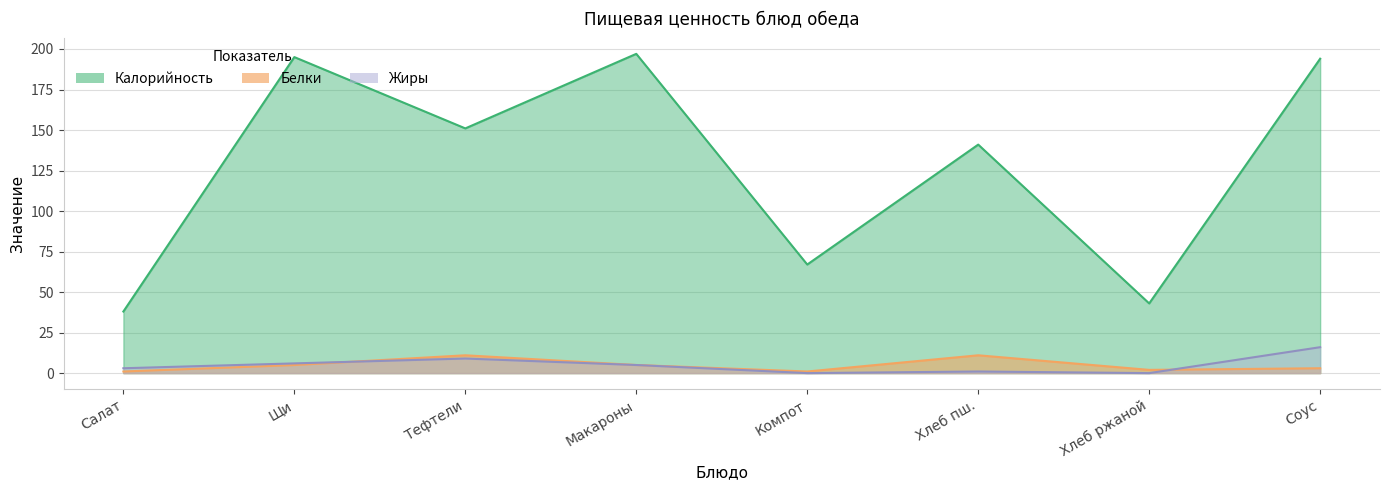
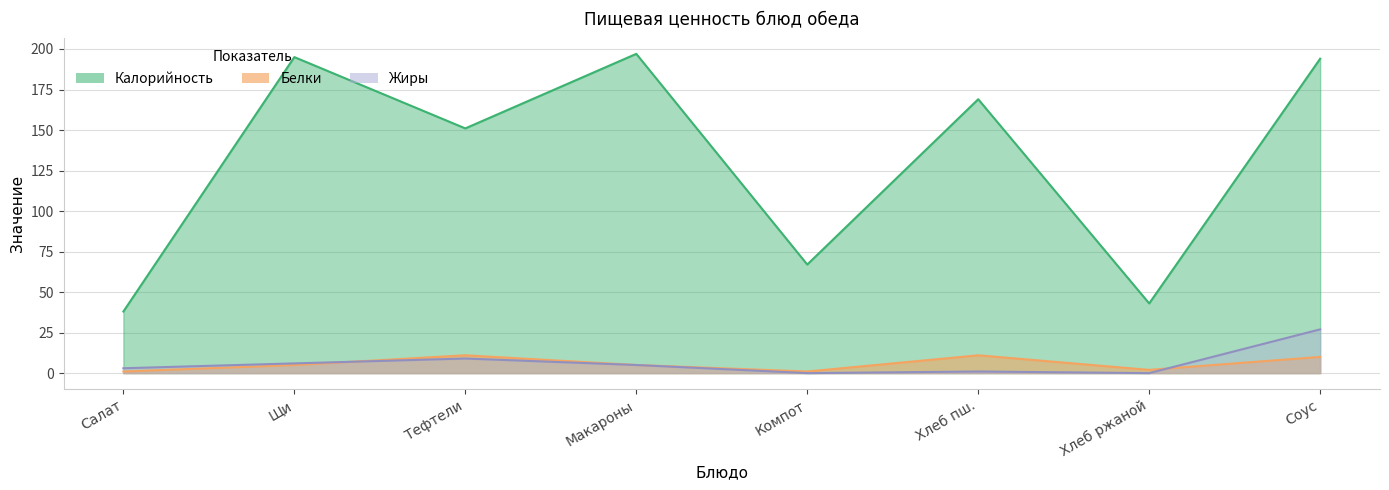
  {
    "Калорийность": {
      "Салат": 38,
      "Щи": 195,
      "Тефтели": 151,
      "Макароны": 197,
      "Компот": 67,
-     "Хлеб пш.": 141,
+     "Хлеб пш.": 169,
      "Хлеб ржаной": 43,
      "Соус": 194
    },
    "Белки": {
      "Салат": 1,
      "Тефтели": 11,
      "Хлеб пш.": 11,
      "Хлеб ржаной": 2,
-     "Соус": 3
+     "Соус": 10
    },
    "Жиры": {
      "Салат": 3,
      "Тефтели": 9,
      "Хлеб пш.": 1,
      "Хлеб ржаной": 0,
-     "Соус": 16
+     "Соус": 27
    }
  }
